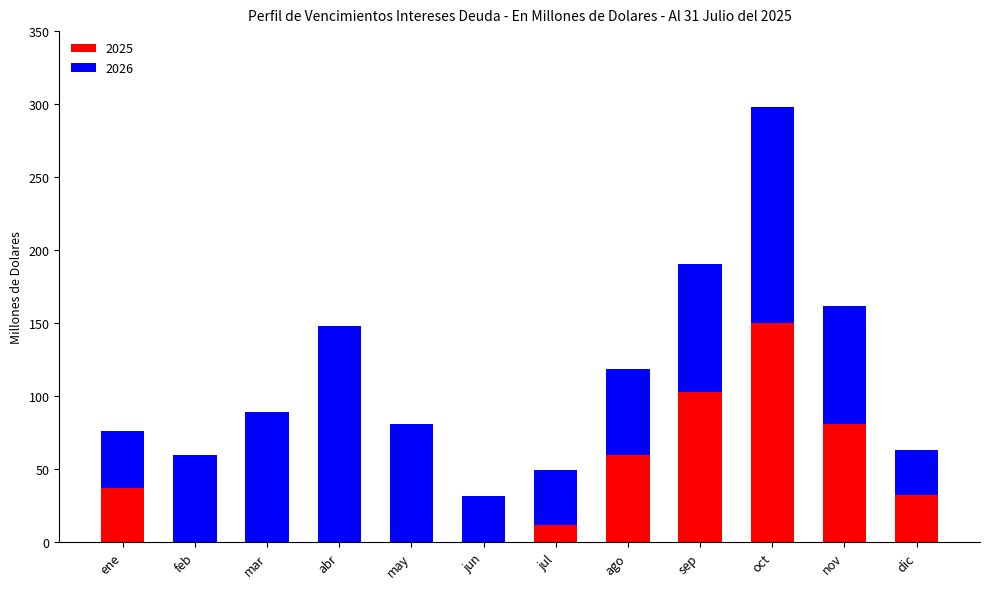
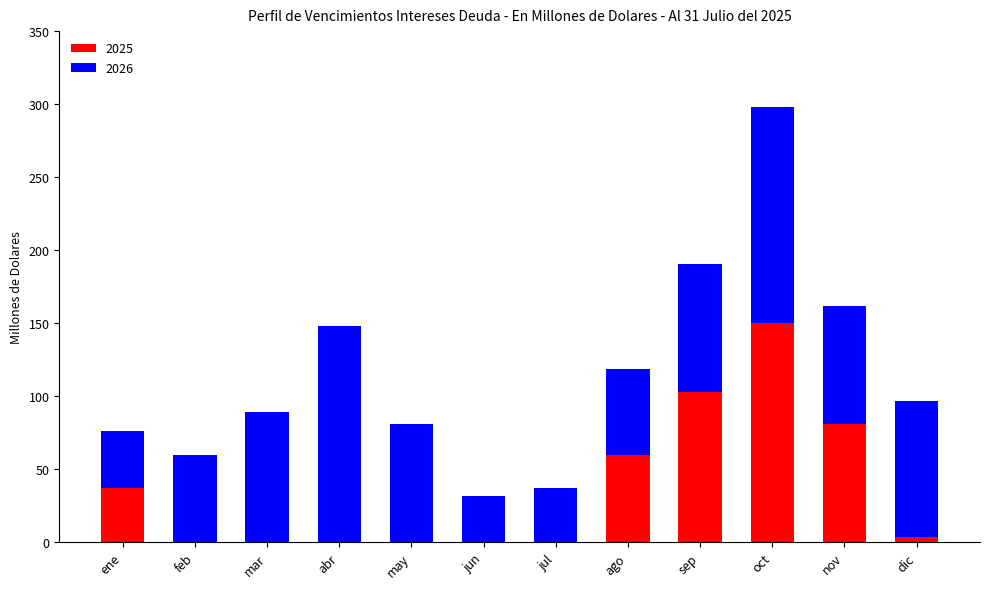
  {
    "2025": {
      "ene": 37,
      "feb": 0,
      "mar": 0,
      "abr": 0,
      "may": 0,
      "jun": 0,
-     "jul": 12,
+     "jul": 0,
      "ago": 60,
      "sep": 103,
      "oct": 150,
      "nov": 81,
-     "dic": 32
+     "dic": 4
    },
    "2026": {
      "ene": 40,
      "feb": 60,
      "mar": 90,
      "abr": 148,
      "may": 81,
      "jun": 31,
      "jul": 38,
      "ago": 59,
      "sep": 88,
      "oct": 148,
      "nov": 81,
-     "dic": 31
+     "dic": 93
    }
  }
